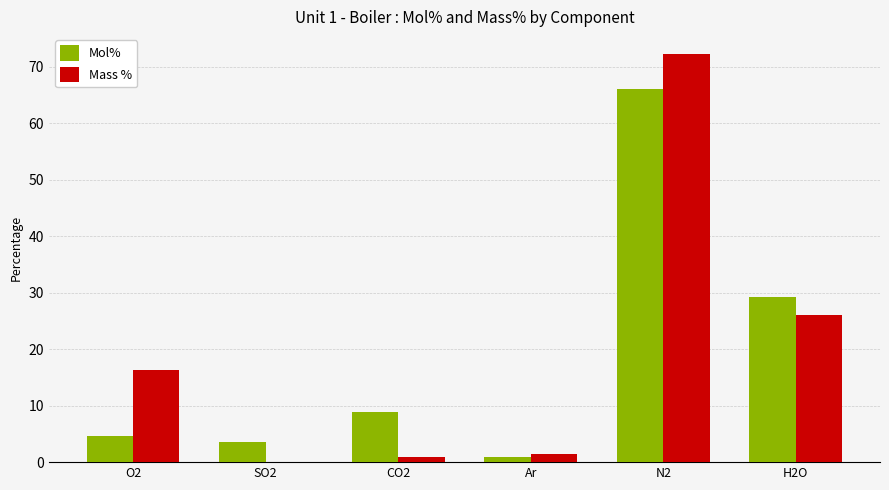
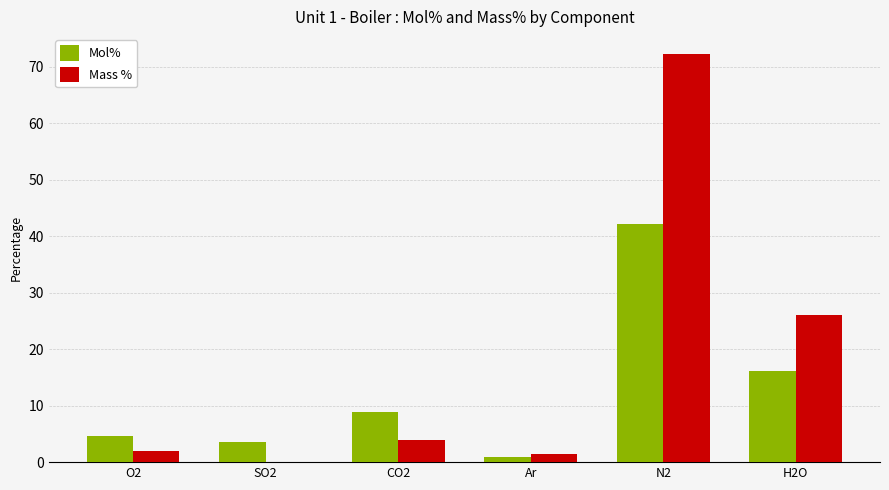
  {
    "Mol%": {
      "O2": 5,
      "SO2": 4,
      "CO2": 9,
      "Ar": 1,
-     "N2": 66,
-     "H2O": 29
+     "N2": 42,
+     "H2O": 16
    },
    "Mass %": {
-     "O2": 16,
+     "O2": 2,
      "SO2": 0,
-     "CO2": 1,
+     "CO2": 4,
      "Ar": 1,
      "N2": 72,
      "H2O": 26
    }
  }
